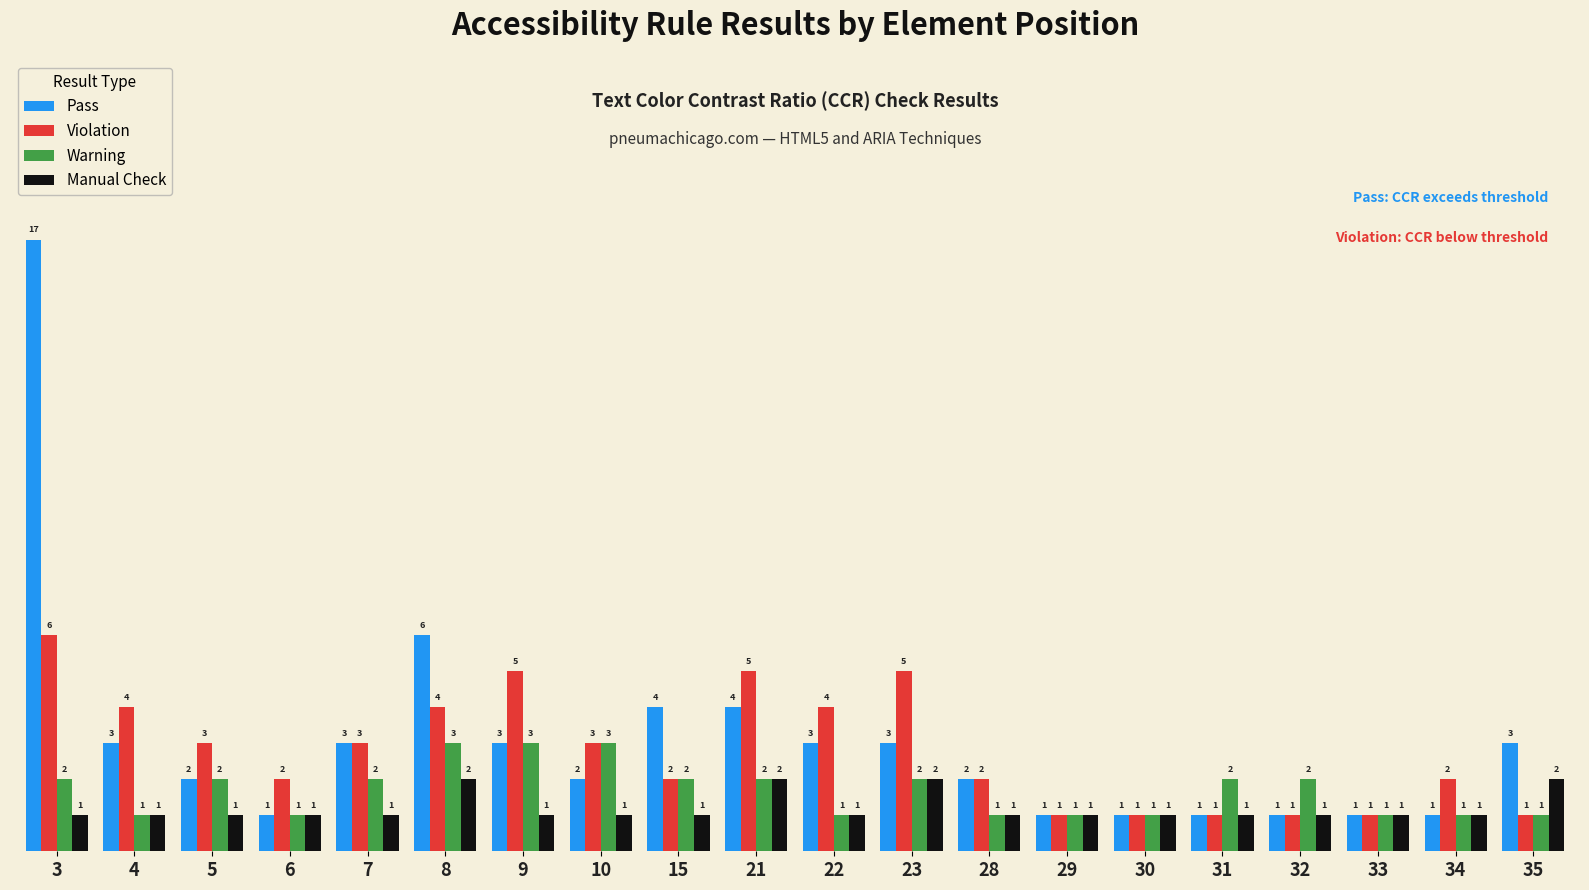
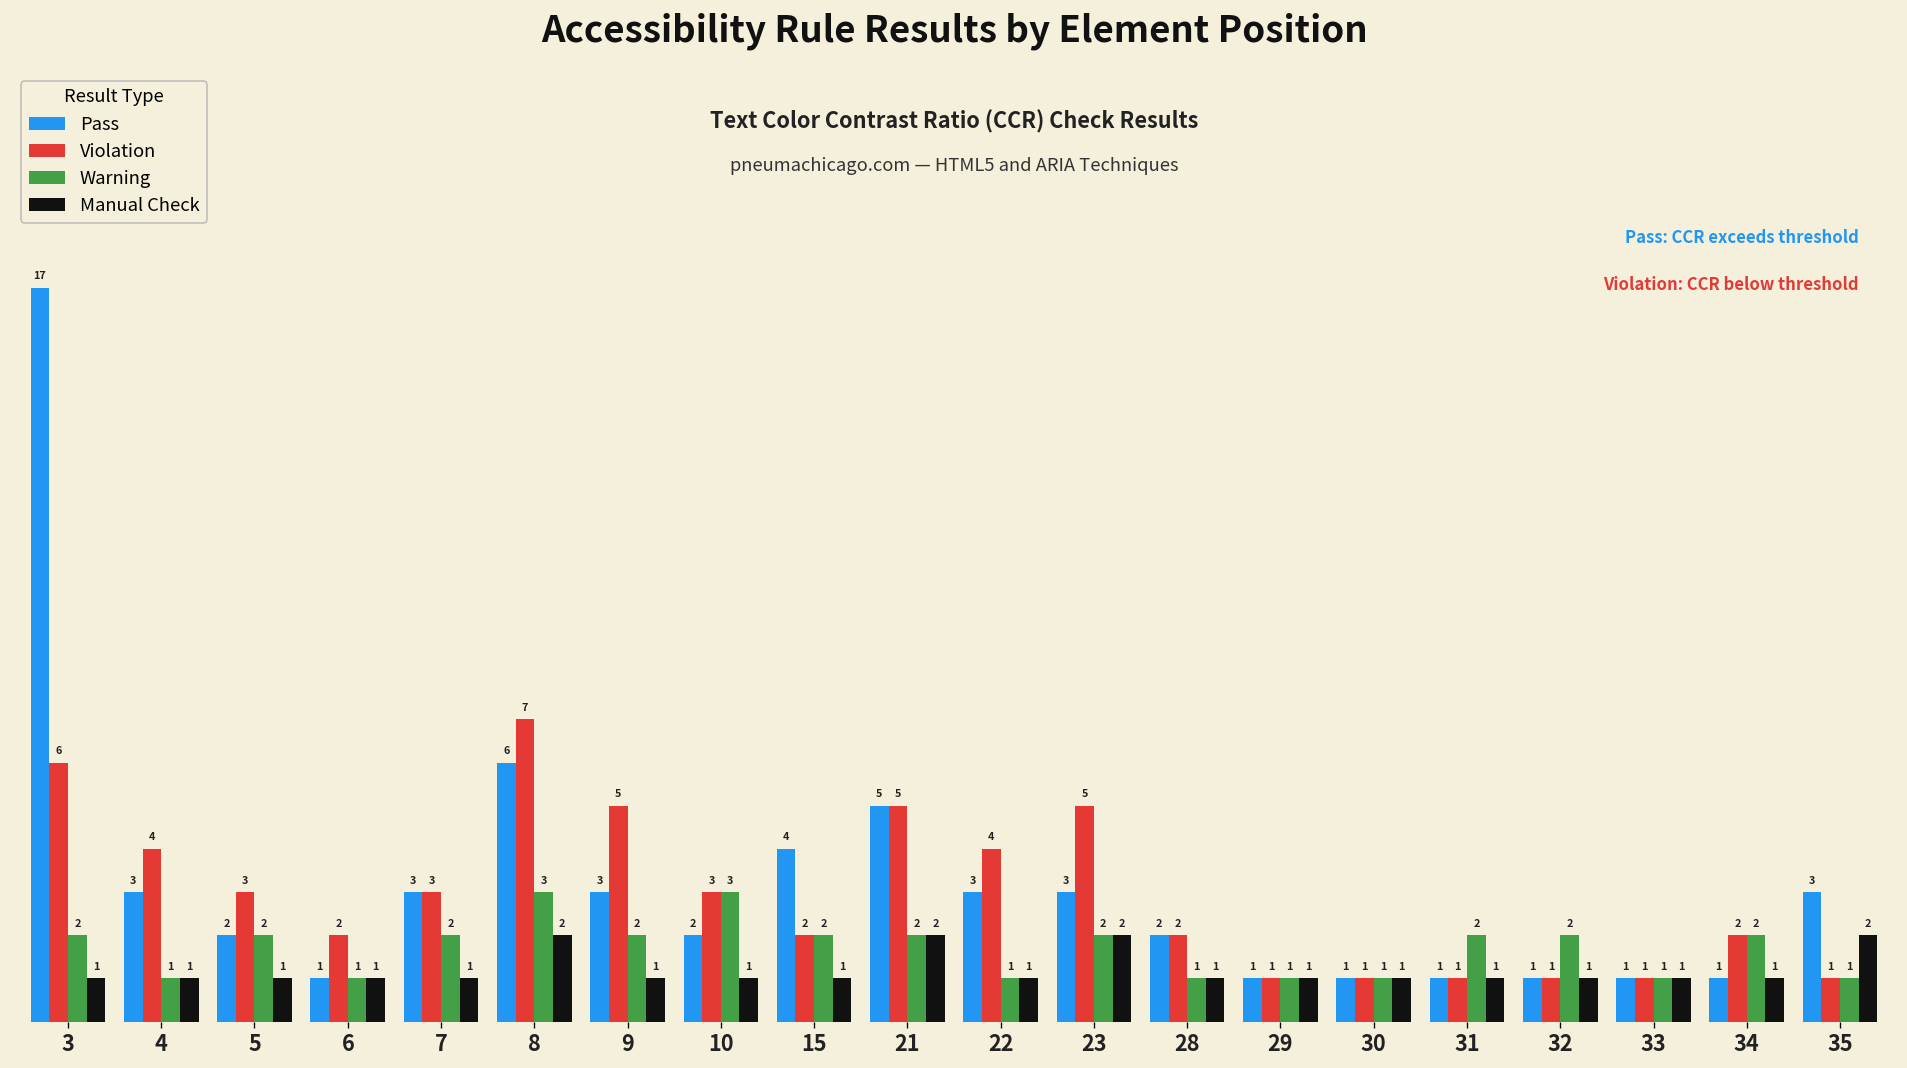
  {
    "Pass": {
      "3": 17,
      "4": 3,
      "5": 2,
      "6": 1,
      "7": 3,
      "8": 6,
      "9": 3,
      "10": 2,
      "15": 4,
-     "21": 4,
+     "21": 5,
      "22": 3,
      "23": 3,
      "28": 2,
      "29": 1,
      "30": 1,
      "31": 1,
      "32": 1,
      "33": 1,
      "34": 1,
      "35": 3
    },
    "Violation": {
      "3": 6,
      "4": 4,
      "5": 3,
      "6": 2,
      "7": 3,
-     "8": 4,
+     "8": 7,
      "9": 5,
      "10": 3,
      "15": 2,
      "21": 5,
      "22": 4,
      "23": 5,
      "28": 2,
      "29": 1,
      "30": 1,
      "31": 1,
      "32": 1,
      "33": 1,
      "34": 2,
      "35": 1
    },
    "Warning": {
      "3": 2,
      "4": 1,
      "5": 2,
      "6": 1,
      "7": 2,
      "8": 3,
-     "9": 3,
+     "9": 2,
      "10": 3,
      "15": 2,
      "21": 2,
      "22": 1,
      "23": 2,
      "28": 1,
      "29": 1,
      "30": 1,
      "31": 2,
      "32": 2,
      "33": 1,
-     "34": 1,
+     "34": 2,
      "35": 1
    },
    "Manual Check": {
      "3": 1,
      "4": 1,
      "5": 1,
      "6": 1,
      "7": 1,
      "8": 2,
      "9": 1,
      "10": 1,
      "15": 1,
      "21": 2,
      "22": 1,
      "23": 2,
      "28": 1,
      "29": 1,
      "30": 1,
      "31": 1,
      "32": 1,
      "33": 1,
      "34": 1,
      "35": 2
    }
  }
